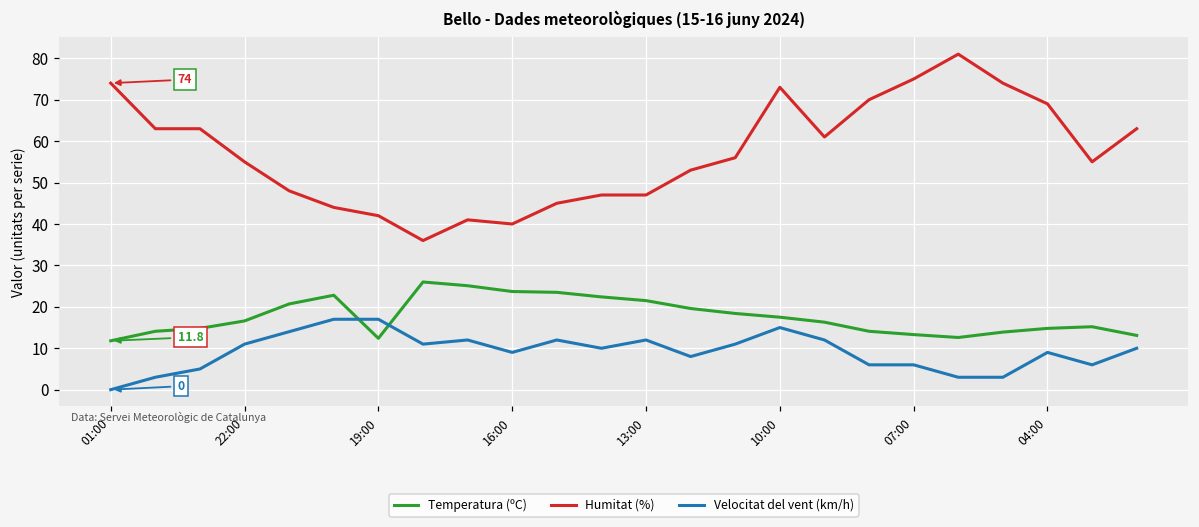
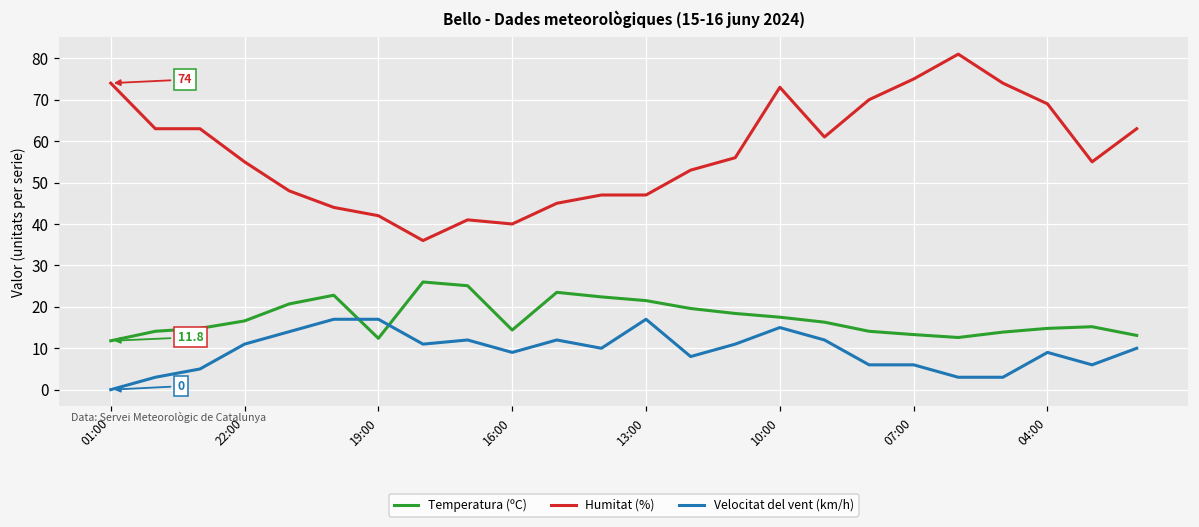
  {
    "Temperatura (ºC)": {
      "01:00": 12,
      "22:00": 17,
      "19:00": 12,
-     "16:00": 24,
+     "16:00": 14,
      "13:00": 22,
      "10:00": 18,
      "07:00": 13,
      "04:00": 15
    },
    "Humitat (%)": {
      "22:00": 55,
      "19:00": 42,
      "16:00": 40,
      "13:00": 47,
      "10:00": 73,
      "07:00": 75,
      "04:00": 69
    },
    "Velocitat del vent (km/h)": {
      "22:00": 11,
      "19:00": 17,
      "16:00": 9,
-     "13:00": 12,
+     "13:00": 17,
      "10:00": 15,
      "07:00": 6,
      "04:00": 9
    }
  }
